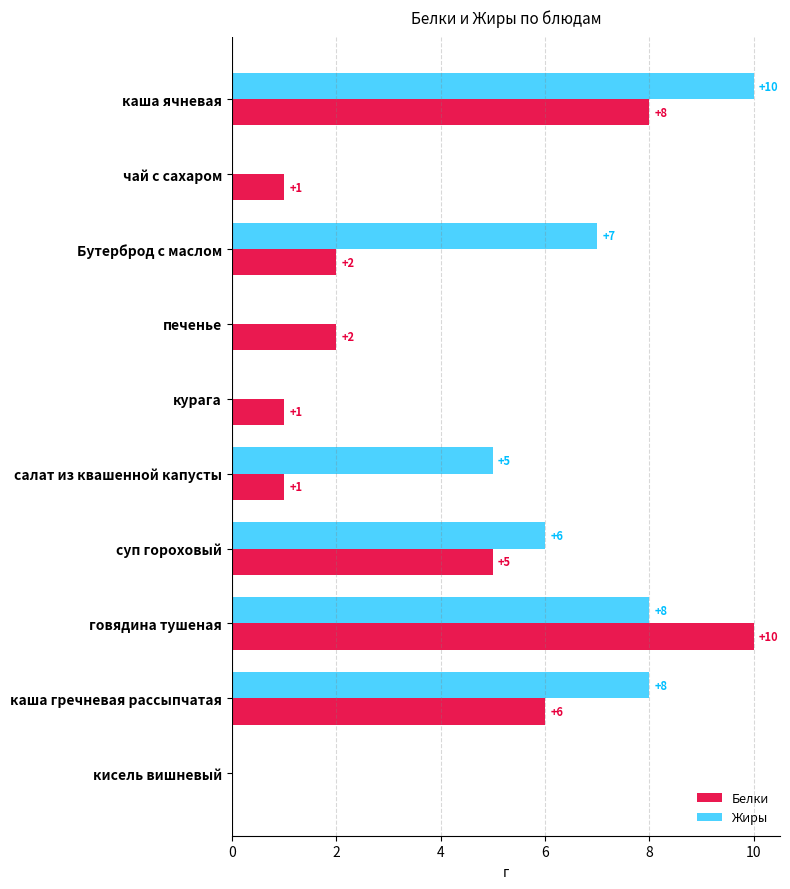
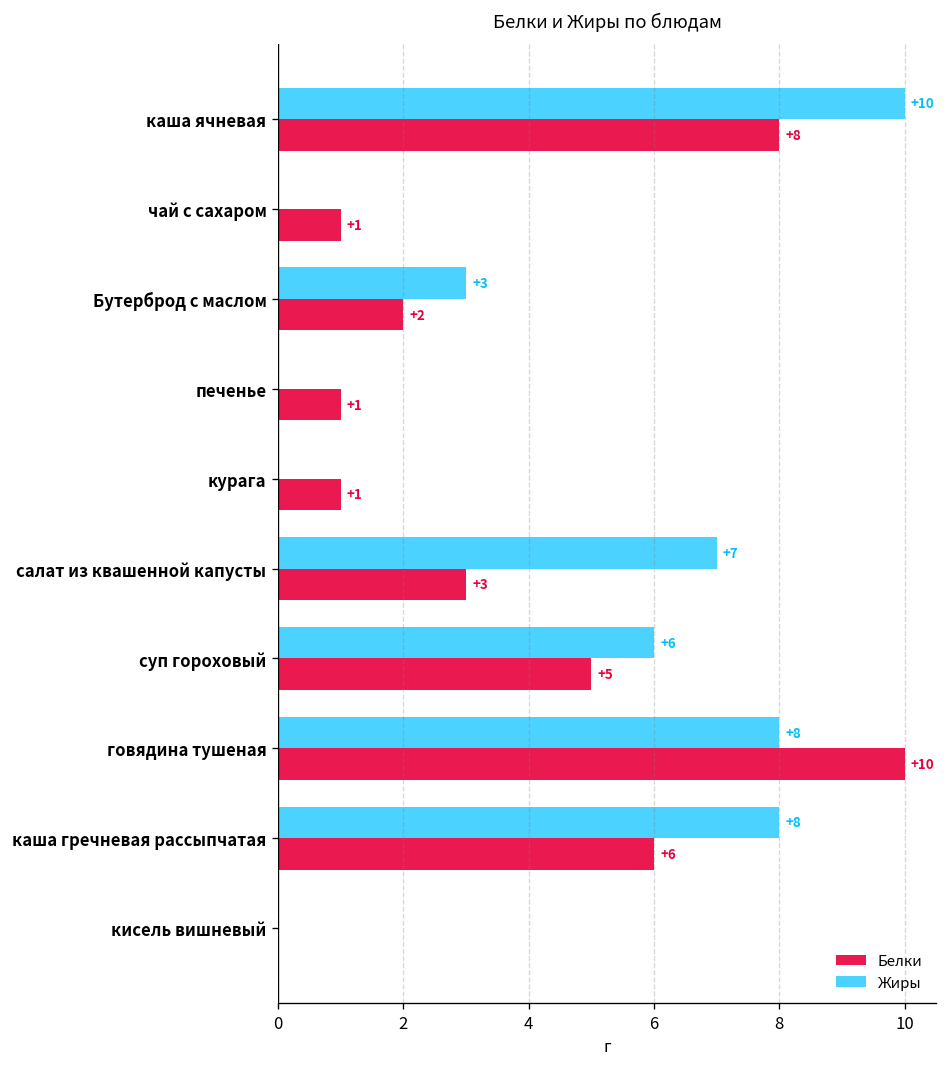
  {
    "Белки": {
      "каша ячневая": "+8",
      "чай с сахаром": "+1",
      "Бутерброд с маслом": "+2",
-     "печенье": "+2",
+     "печенье": "+1",
      "курага": "+1",
-     "салат из квашенной капусты": "+1",
+     "салат из квашенной капусты": "+3",
      "суп гороховый": "+5",
      "говядина тушеная": "+10",
      "каша гречневая рассыпчатая": "+6"
    },
    "Жиры": {
      "каша ячневая": "+10",
-     "Бутерброд с маслом": "+7",
-     "салат из квашенной капусты": "+5",
+     "Бутерброд с маслом": "+3",
+     "салат из квашенной капусты": "+7",
      "суп гороховый": "+6",
      "говядина тушеная": "+8",
      "каша гречневая рассыпчатая": "+8"
    }
  }
